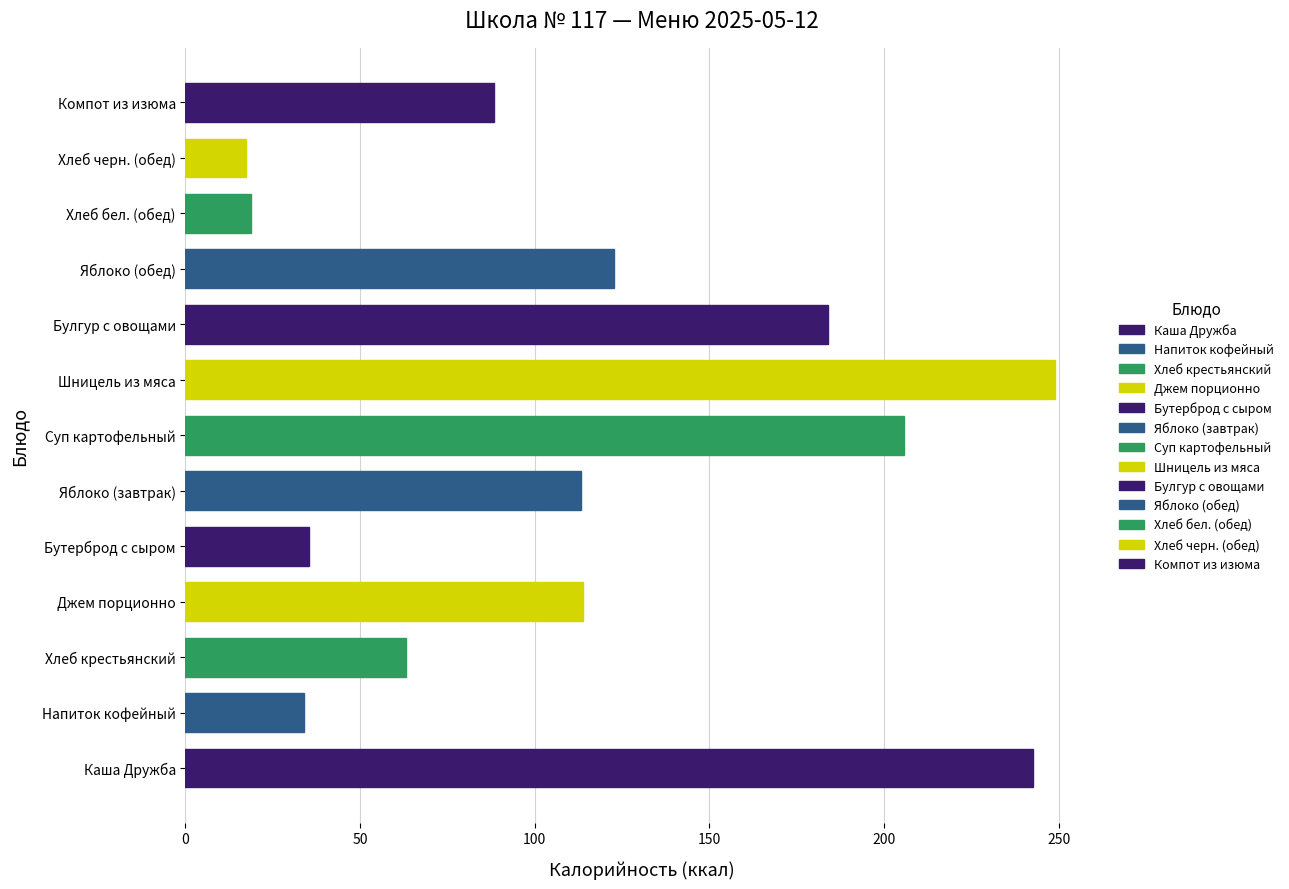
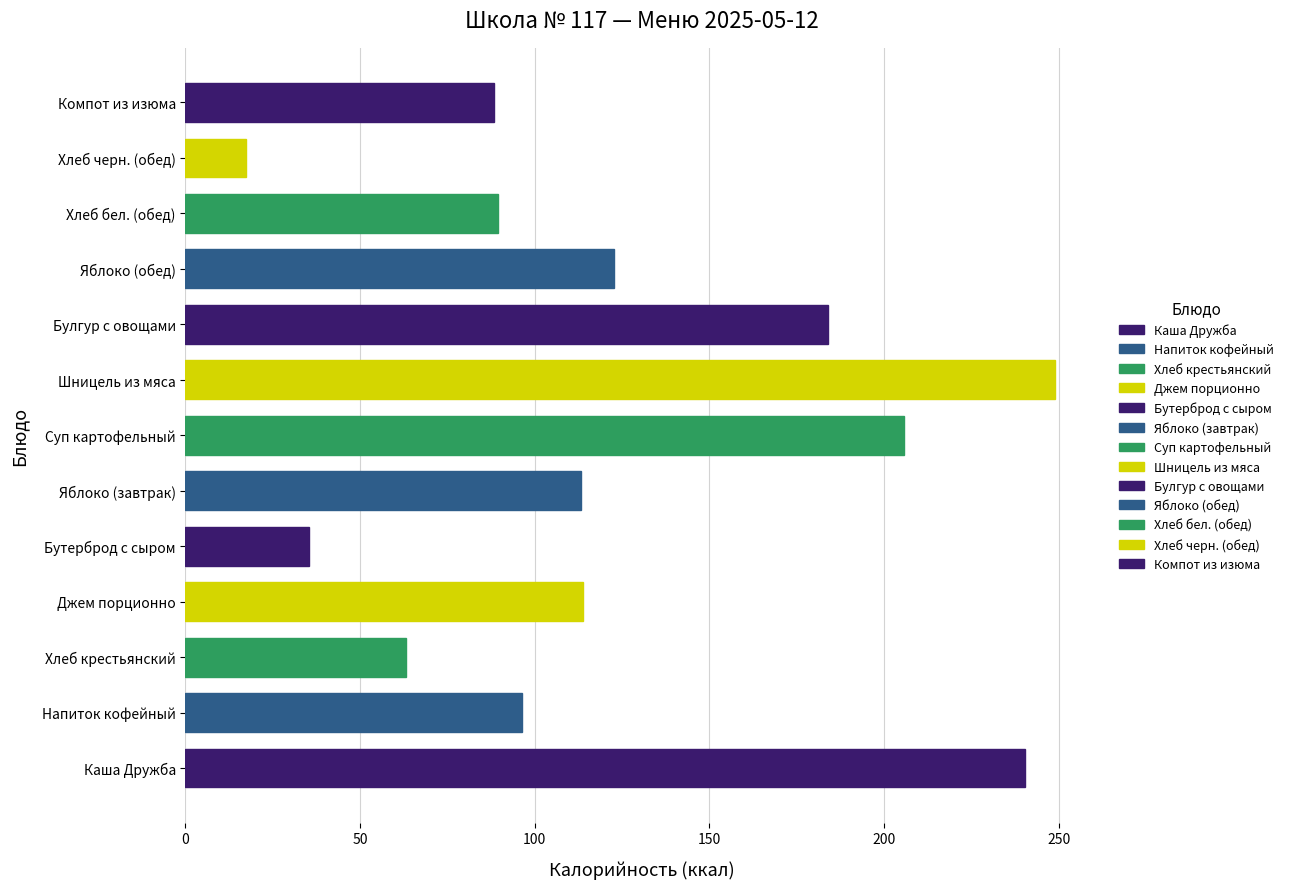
  {
    "Компот из изюма": 88,
    "Хлеб черн. (обед)": 17,
-   "Хлеб бел. (обед)": 19,
+   "Хлеб бел. (обед)": 90,
    "Яблоко (обед)": 123,
    "Булгур с овощами": 184,
    "Шницель из мяса": 249,
    "Суп картофельный": 206,
    "Яблоко (завтрак)": 113,
    "Бутерброд с сыром": 35,
    "Джем порционно": 114,
    "Хлеб крестьянский": 63,
-   "Напиток кофейный": 34,
-   "Каша Дружба": 243
+   "Напиток кофейный": 96,
+   "Каша Дружба": 240
  }
